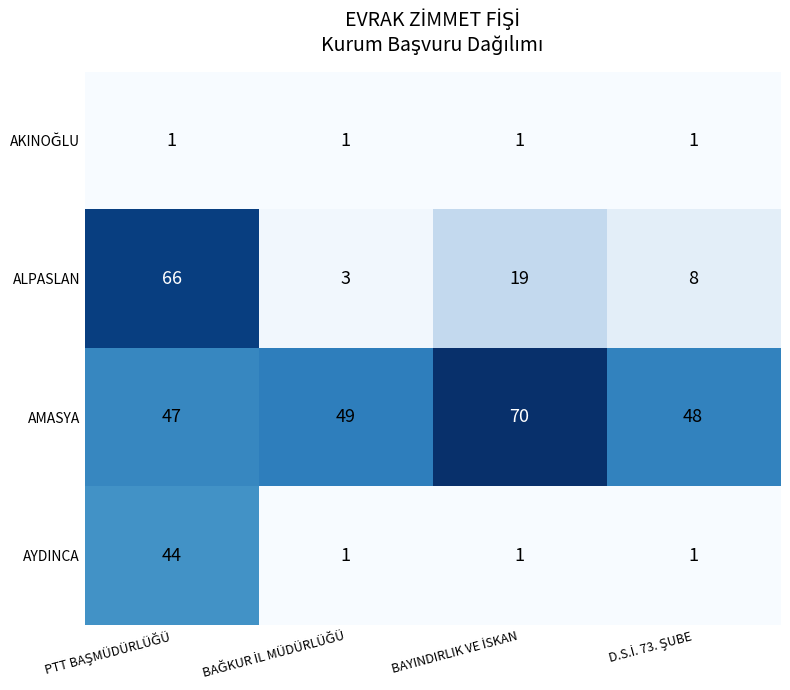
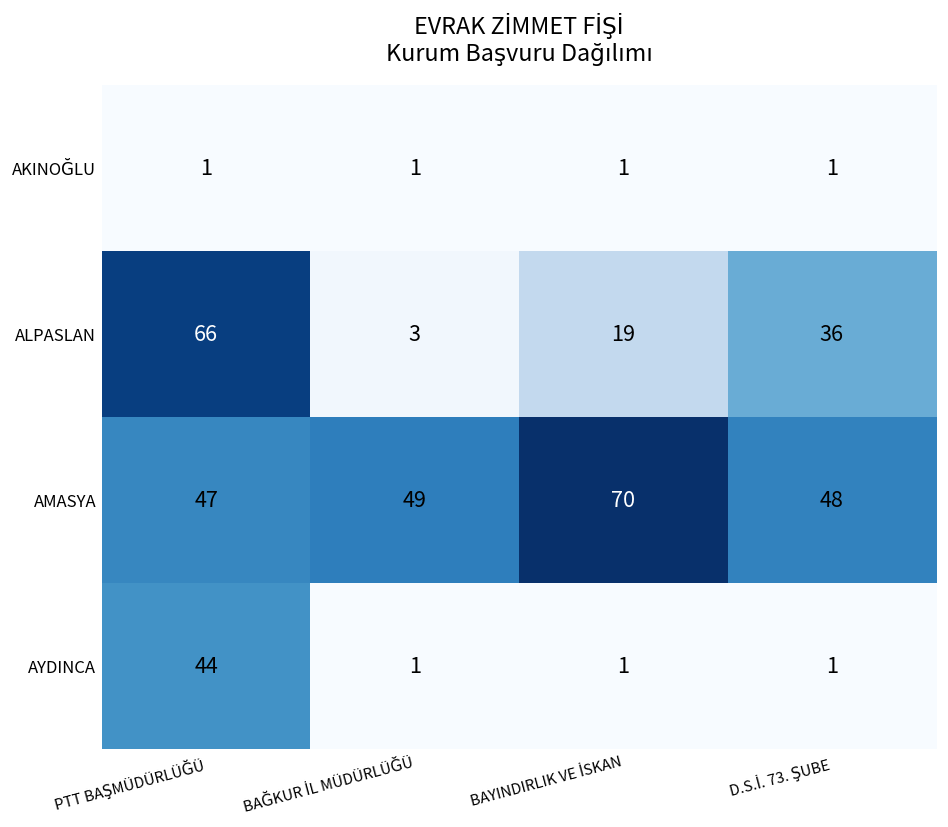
  {
    "AKINOĞLU": {
      "PTT BAŞMÜDÜRLÜĞÜ": 1,
      "BAĞKUR İL MÜDÜRLÜĞÜ": 1,
      "BAYINDIRLIK VE İSKAN": 1,
      "D.S.İ. 73. ŞUBE": 1
    },
    "ALPASLAN": {
      "PTT BAŞMÜDÜRLÜĞÜ": 66,
      "BAĞKUR İL MÜDÜRLÜĞÜ": 3,
      "BAYINDIRLIK VE İSKAN": 19,
-     "D.S.İ. 73. ŞUBE": 8
+     "D.S.İ. 73. ŞUBE": 36
    },
    "AMASYA": {
      "PTT BAŞMÜDÜRLÜĞÜ": 47,
      "BAĞKUR İL MÜDÜRLÜĞÜ": 49,
      "BAYINDIRLIK VE İSKAN": 70,
      "D.S.İ. 73. ŞUBE": 48
    },
    "AYDINCA": {
      "PTT BAŞMÜDÜRLÜĞÜ": 44,
      "BAĞKUR İL MÜDÜRLÜĞÜ": 1,
      "BAYINDIRLIK VE İSKAN": 1,
      "D.S.İ. 73. ŞUBE": 1
    }
  }
